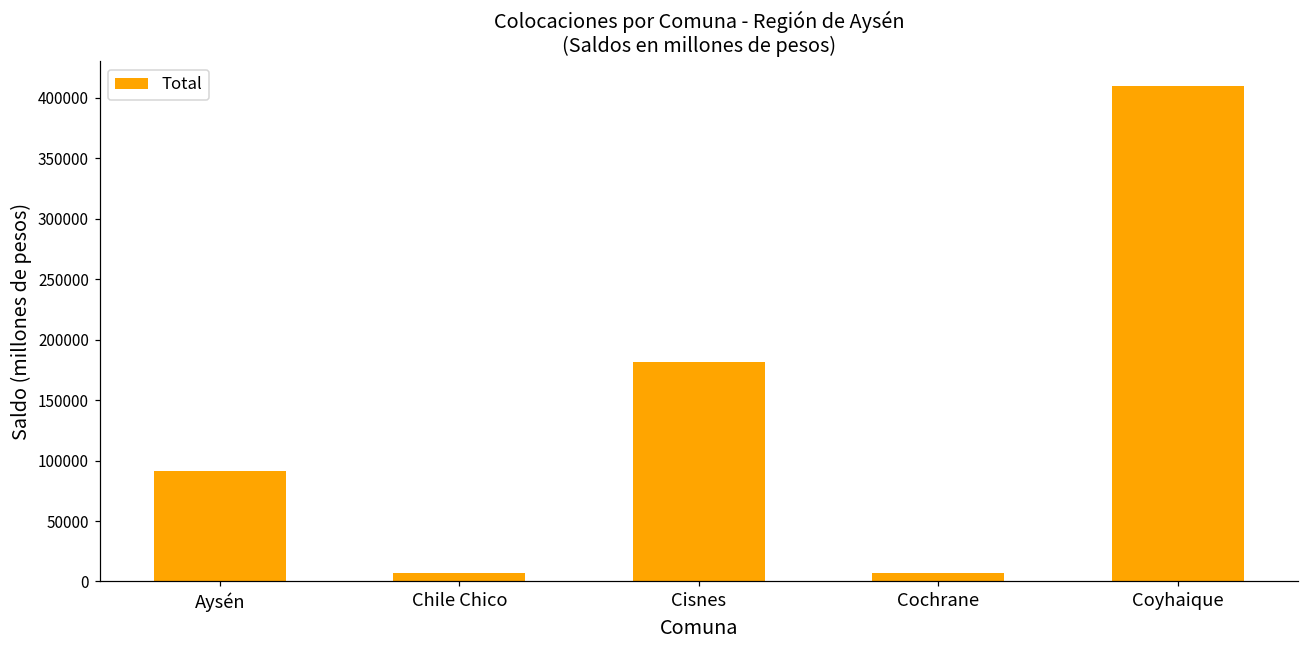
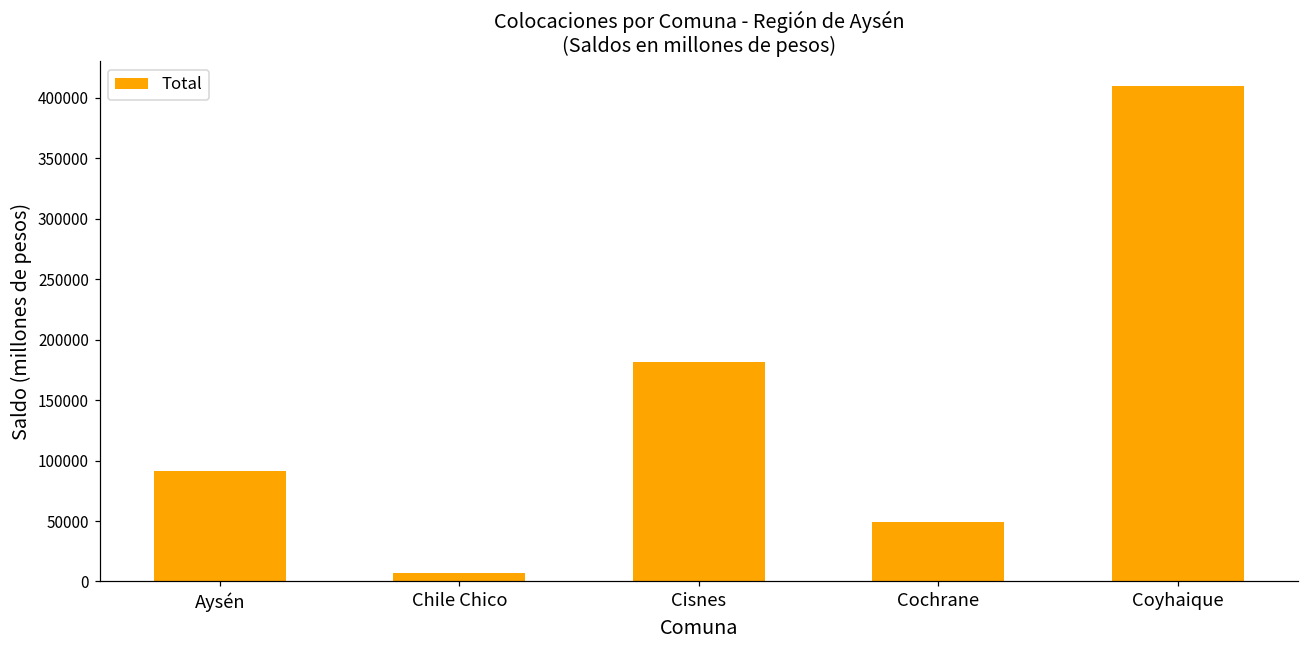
  {
    "Aysén": 91000,
    "Chile Chico": 7000,
    "Cisnes": 181000,
-   "Cochrane": 7000,
+   "Cochrane": 49000,
    "Coyhaique": 410000
  }
